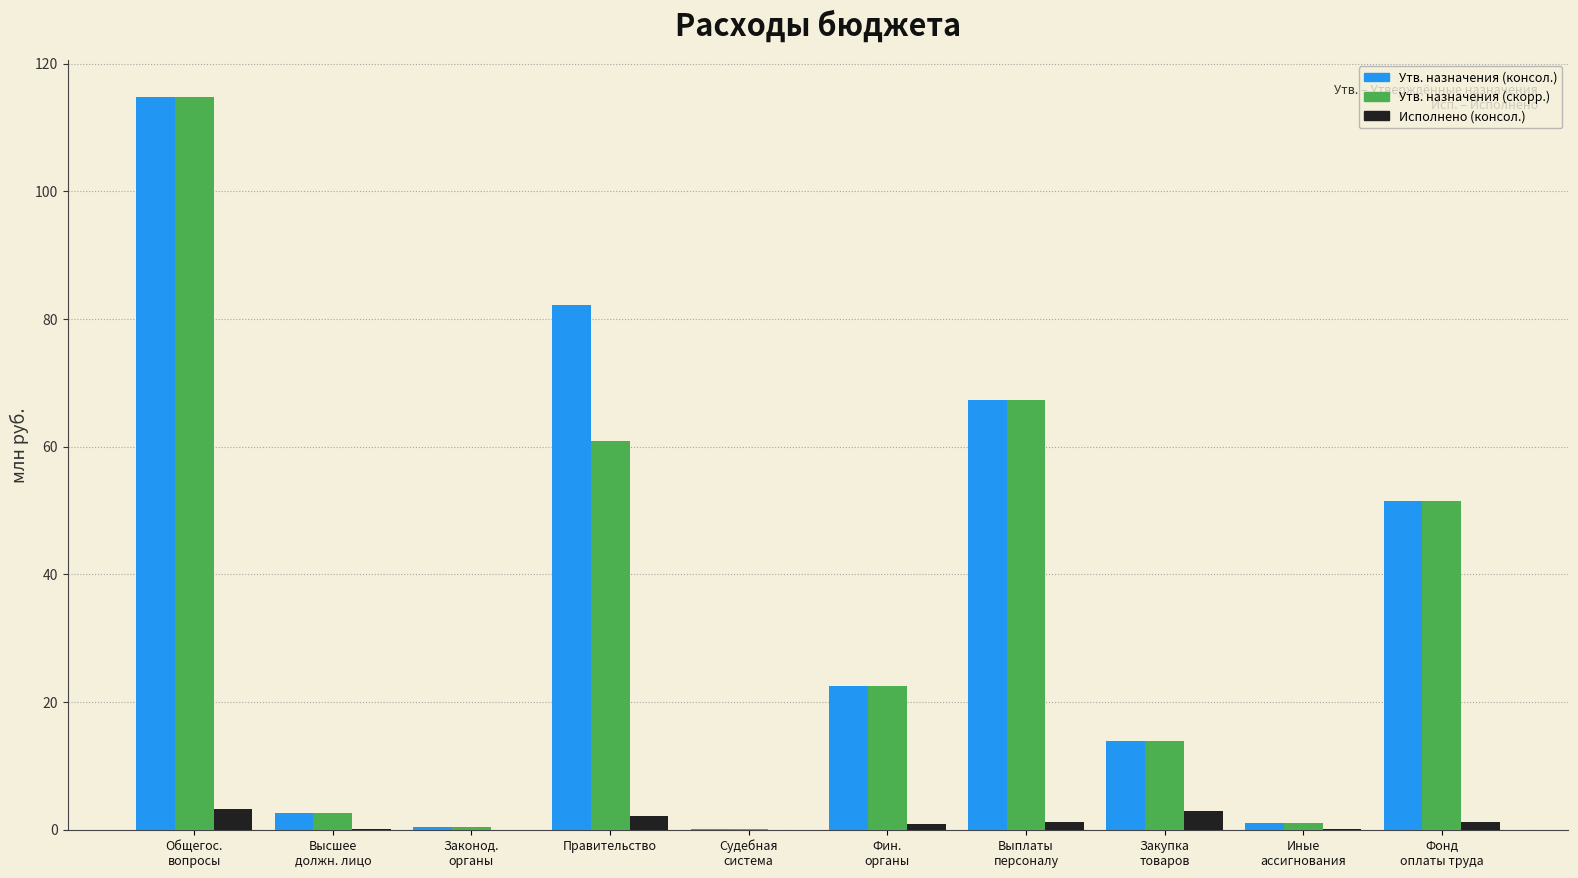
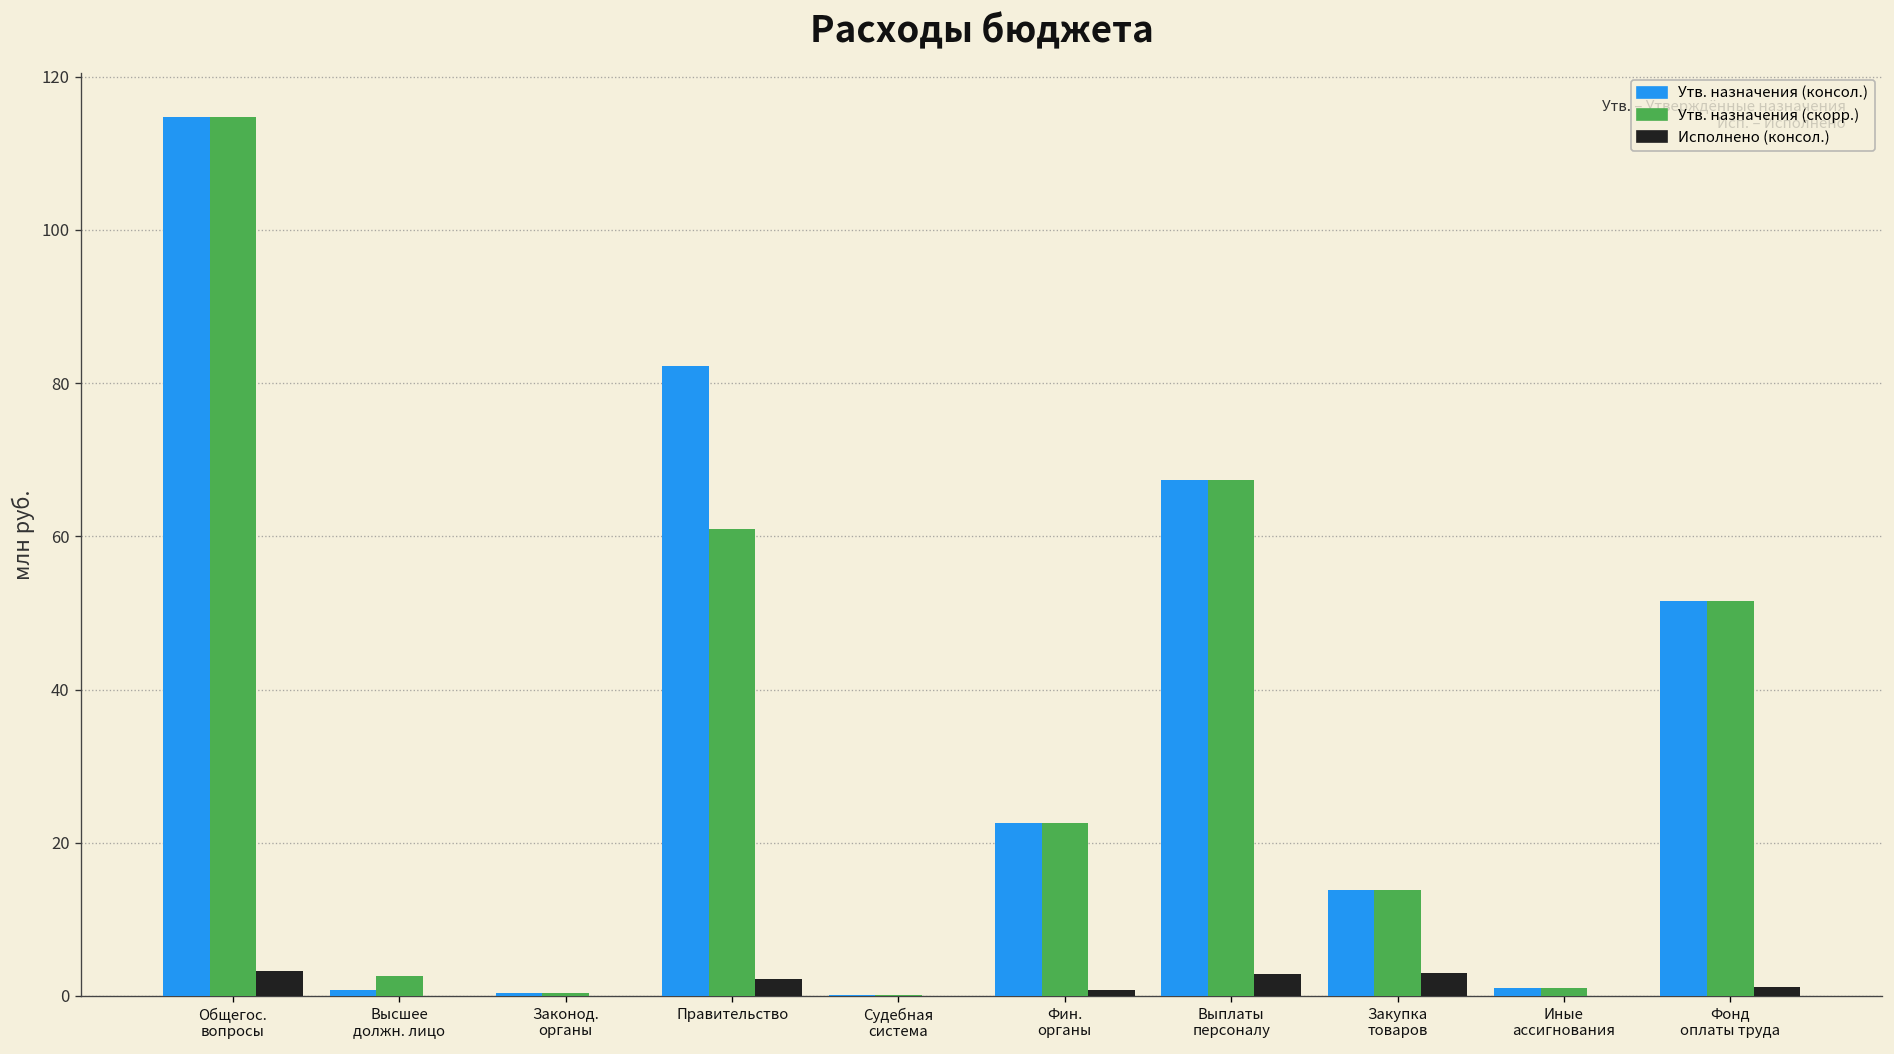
  {
    "Утв. назначения (консол.)": {
      "Общегос. вопросы": 115,
-     "Высшее должн. лицо": 3,
+     "Высшее должн. лицо": 1,
      "Законод. органы": 0,
      "Правительство": 82,
      "Фин. органы": 23,
      "Выплаты персоналу": 67,
      "Закупка товаров": 14,
      "Иные ассигнования": 1,
      "Фонд оплаты труда": 52
    },
    "Утв. назначения (скорр.)": {
      "Общегос. вопросы": 115,
      "Высшее должн. лицо": 3,
      "Законод. органы": 0,
      "Правительство": 61,
      "Фин. органы": 23,
      "Выплаты персоналу": 67,
      "Закупка товаров": 14,
      "Иные ассигнования": 1,
      "Фонд оплаты труда": 52
    },
    "Исполнено (консол.)": {
      "Общегос. вопросы": 3,
      "Правительство": 2,
      "Судебная система": 0,
      "Фин. органы": 1,
-     "Выплаты персоналу": 1,
+     "Выплаты персоналу": 3,
      "Закупка товаров": 3,
      "Фонд оплаты труда": 1
    }
  }
